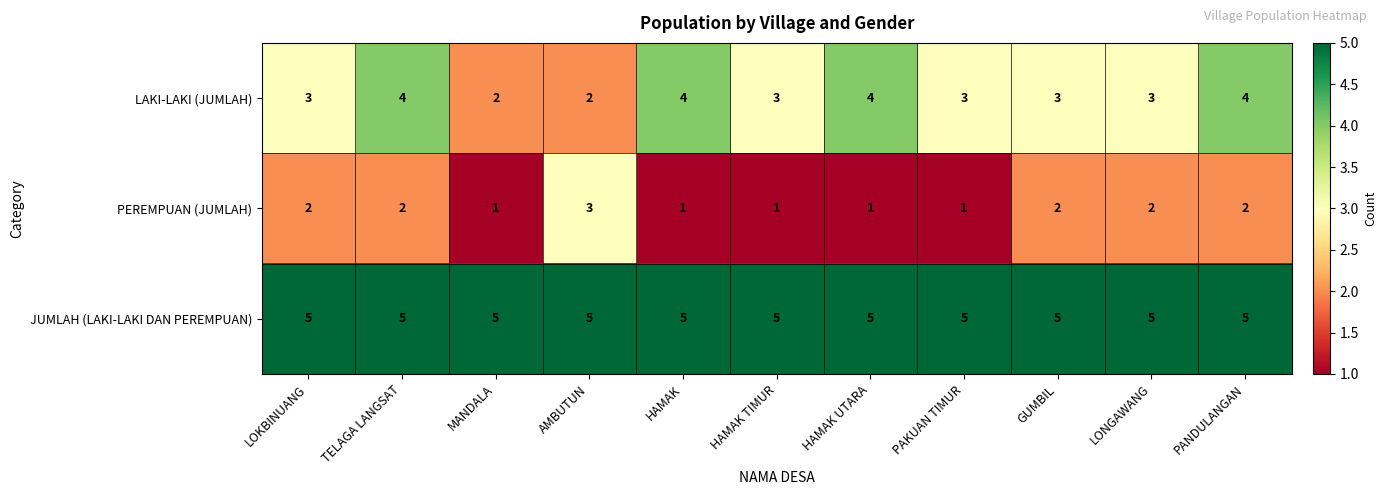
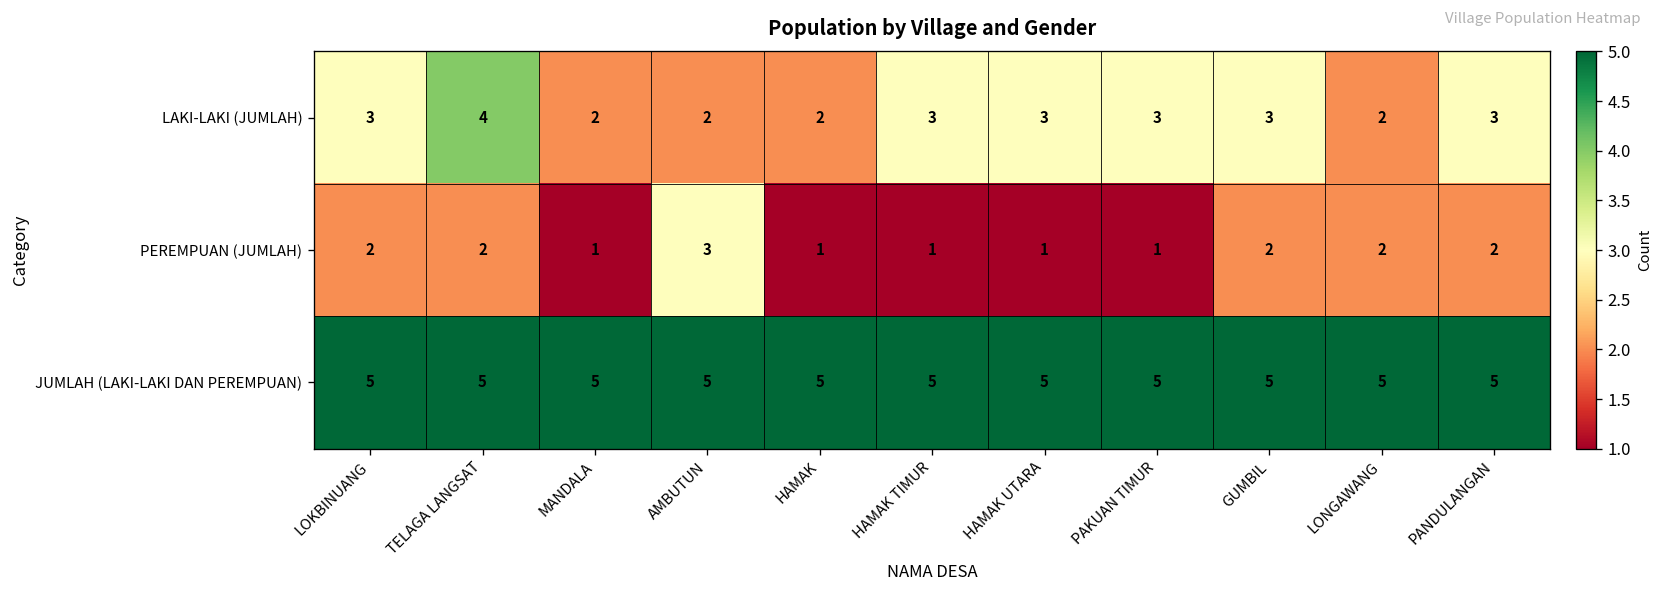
  {
    "LAKI-LAKI (JUMLAH)": {
      "LOKBINUANG": 3,
      "TELAGA LANGSAT": 4,
      "MANDALA": 2,
      "AMBUTUN": 2,
-     "HAMAK": 4,
+     "HAMAK": 2,
      "HAMAK TIMUR": 3,
-     "HAMAK UTARA": 4,
+     "HAMAK UTARA": 3,
      "PAKUAN TIMUR": 3,
      "GUMBIL": 3,
-     "LONGAWANG": 3,
-     "PANDULANGAN": 4
+     "LONGAWANG": 2,
+     "PANDULANGAN": 3
    },
    "PEREMPUAN (JUMLAH)": {
      "LOKBINUANG": 2,
      "TELAGA LANGSAT": 2,
      "MANDALA": 1,
      "AMBUTUN": 3,
      "HAMAK": 1,
      "HAMAK TIMUR": 1,
      "HAMAK UTARA": 1,
      "PAKUAN TIMUR": 1,
      "GUMBIL": 2,
      "LONGAWANG": 2,
      "PANDULANGAN": 2
    },
    "JUMLAH (LAKI-LAKI DAN PEREMPUAN)": {
      "LOKBINUANG": 5,
      "TELAGA LANGSAT": 5,
      "MANDALA": 5,
      "AMBUTUN": 5,
      "HAMAK": 5,
      "HAMAK TIMUR": 5,
      "HAMAK UTARA": 5,
      "PAKUAN TIMUR": 5,
      "GUMBIL": 5,
      "LONGAWANG": 5,
      "PANDULANGAN": 5
    }
  }
